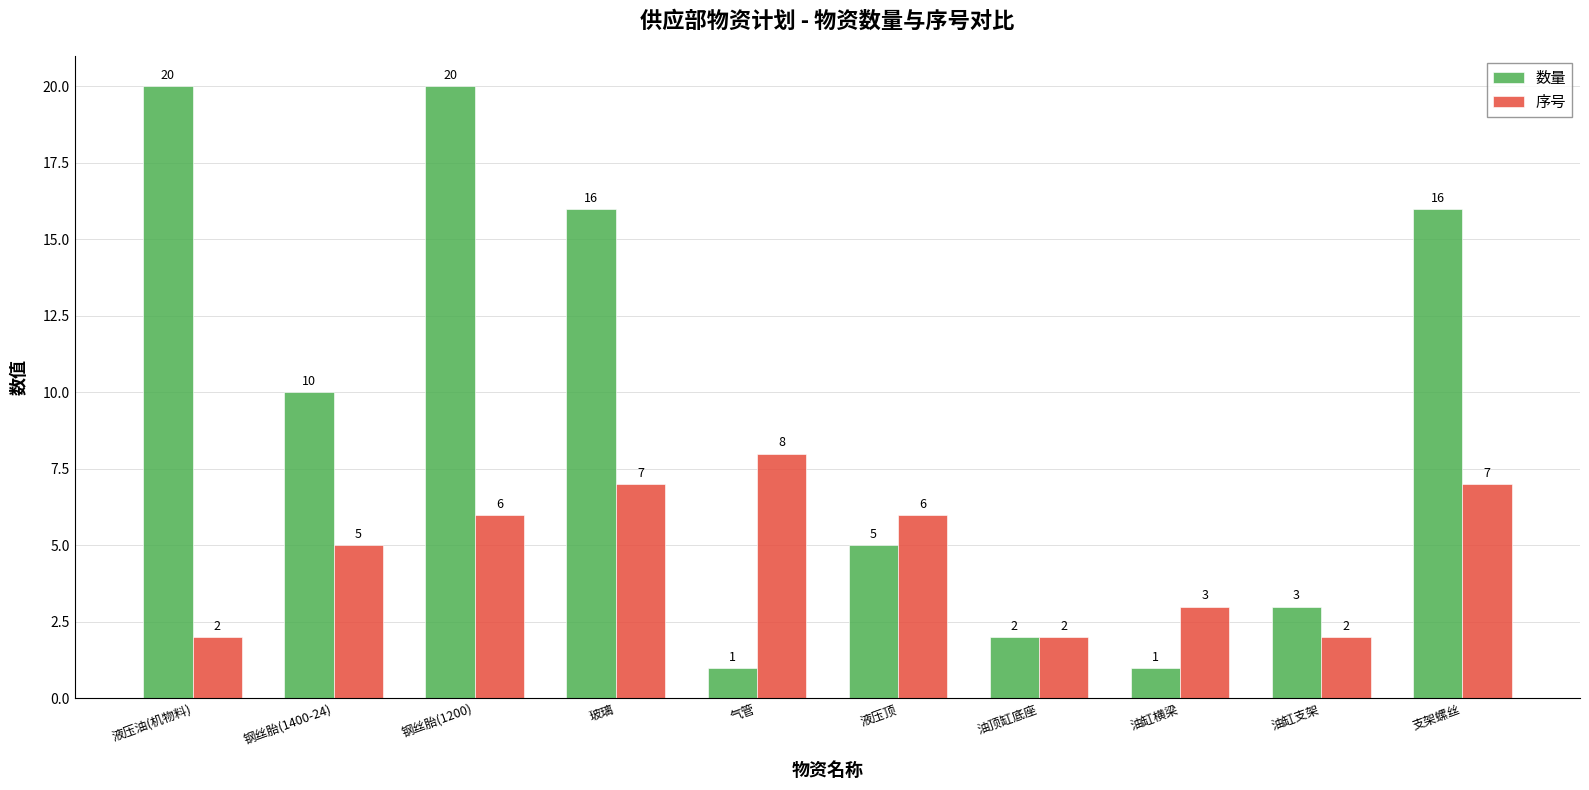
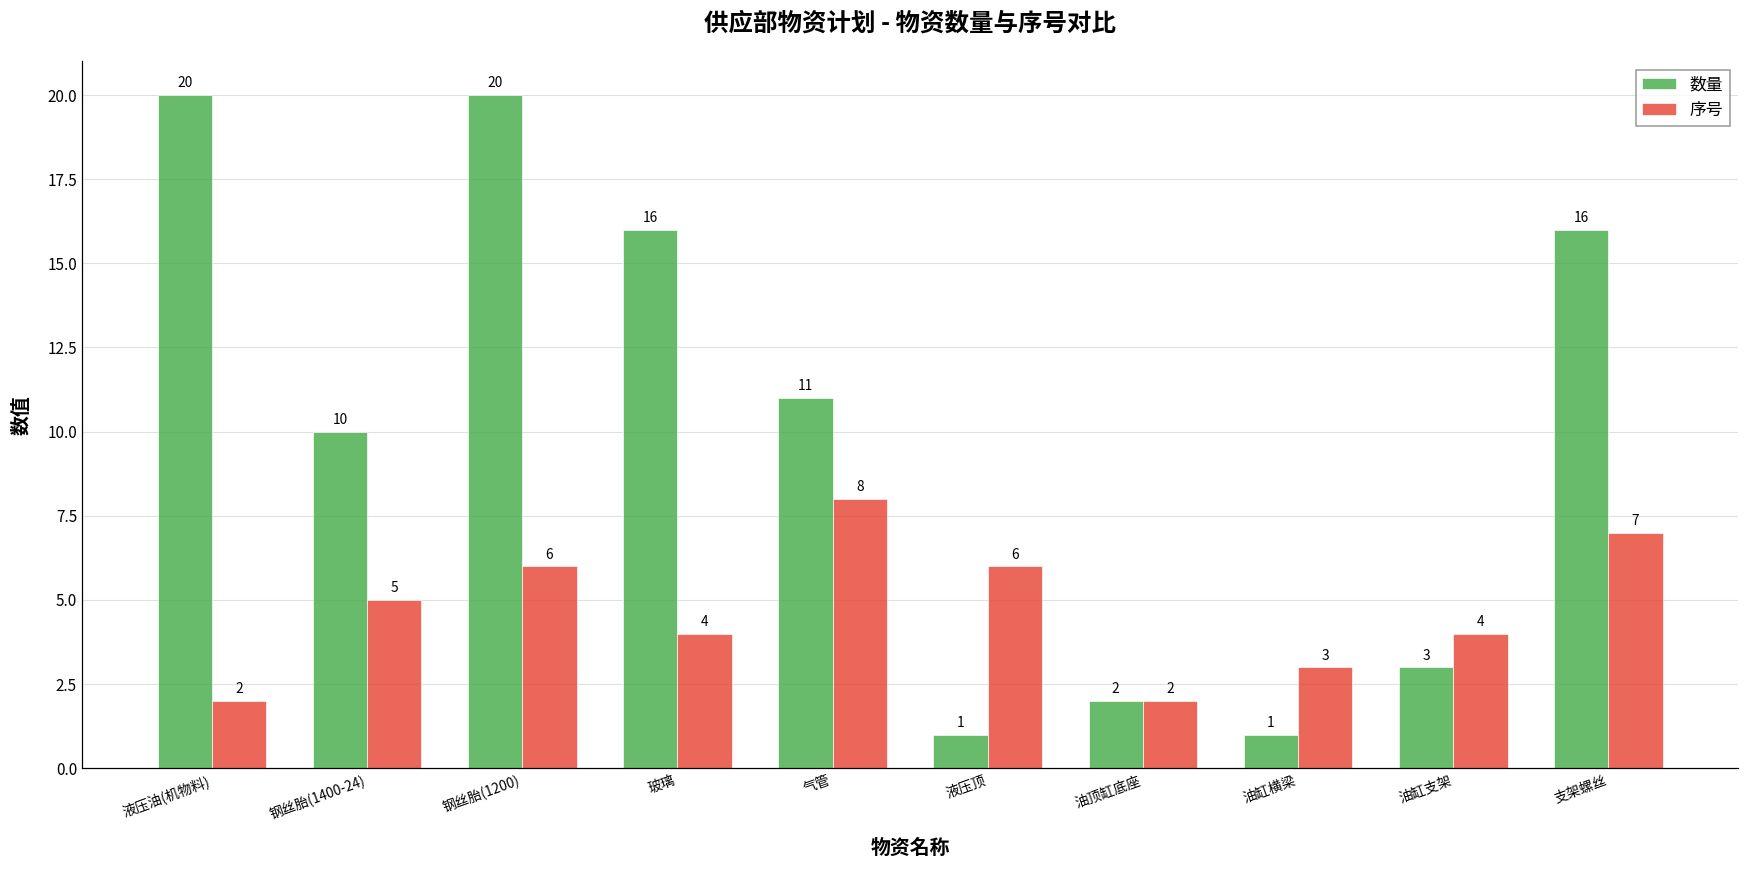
  {
    "数量": {
      "液压油(机物料)": 20,
      "钢丝胎(1400-24)": 10,
      "钢丝胎(1200)": 20,
      "玻璃": 16,
-     "气管": 1,
-     "液压顶": 5,
+     "气管": 11,
+     "液压顶": 1,
      "油顶缸底座": 2,
      "油缸横梁": 1,
      "油缸支架": 3,
      "支架螺丝": 16
    },
    "序号": {
      "液压油(机物料)": 2,
      "钢丝胎(1400-24)": 5,
      "钢丝胎(1200)": 6,
-     "玻璃": 7,
+     "玻璃": 4,
      "气管": 8,
      "液压顶": 6,
      "油顶缸底座": 2,
      "油缸横梁": 3,
-     "油缸支架": 2,
+     "油缸支架": 4,
      "支架螺丝": 7
    }
  }
